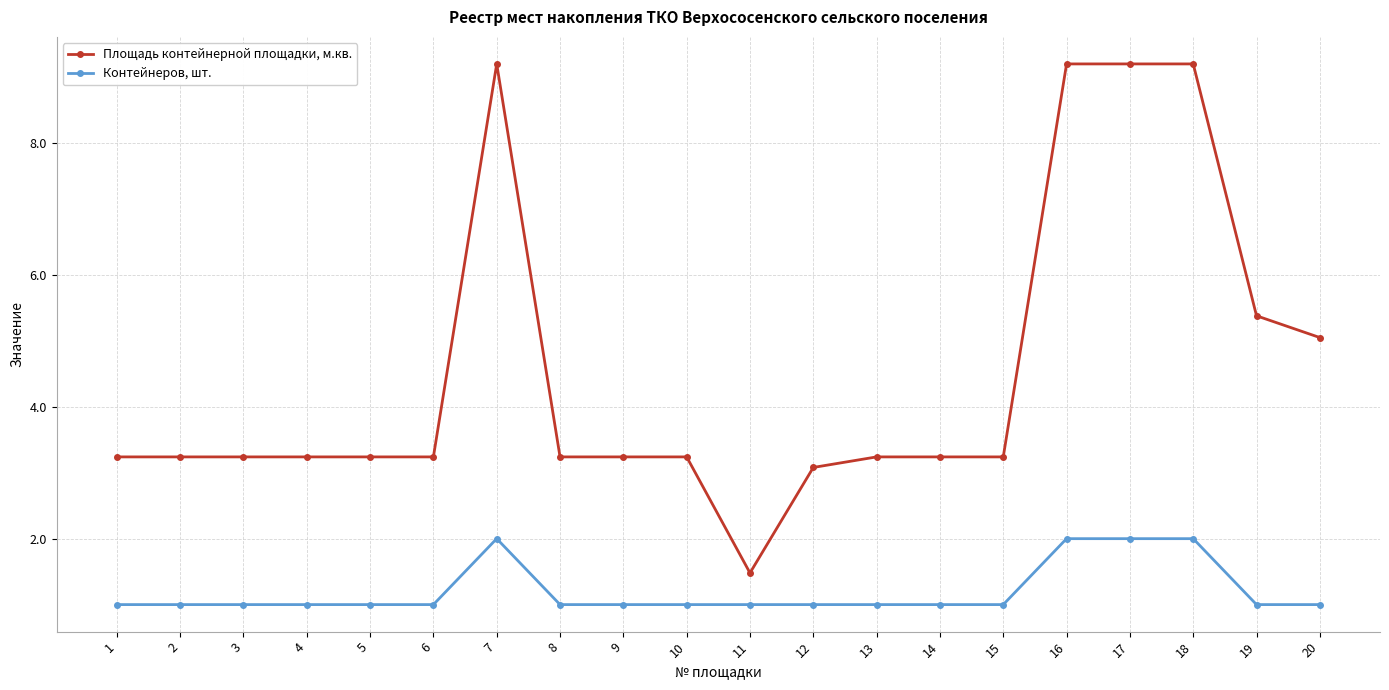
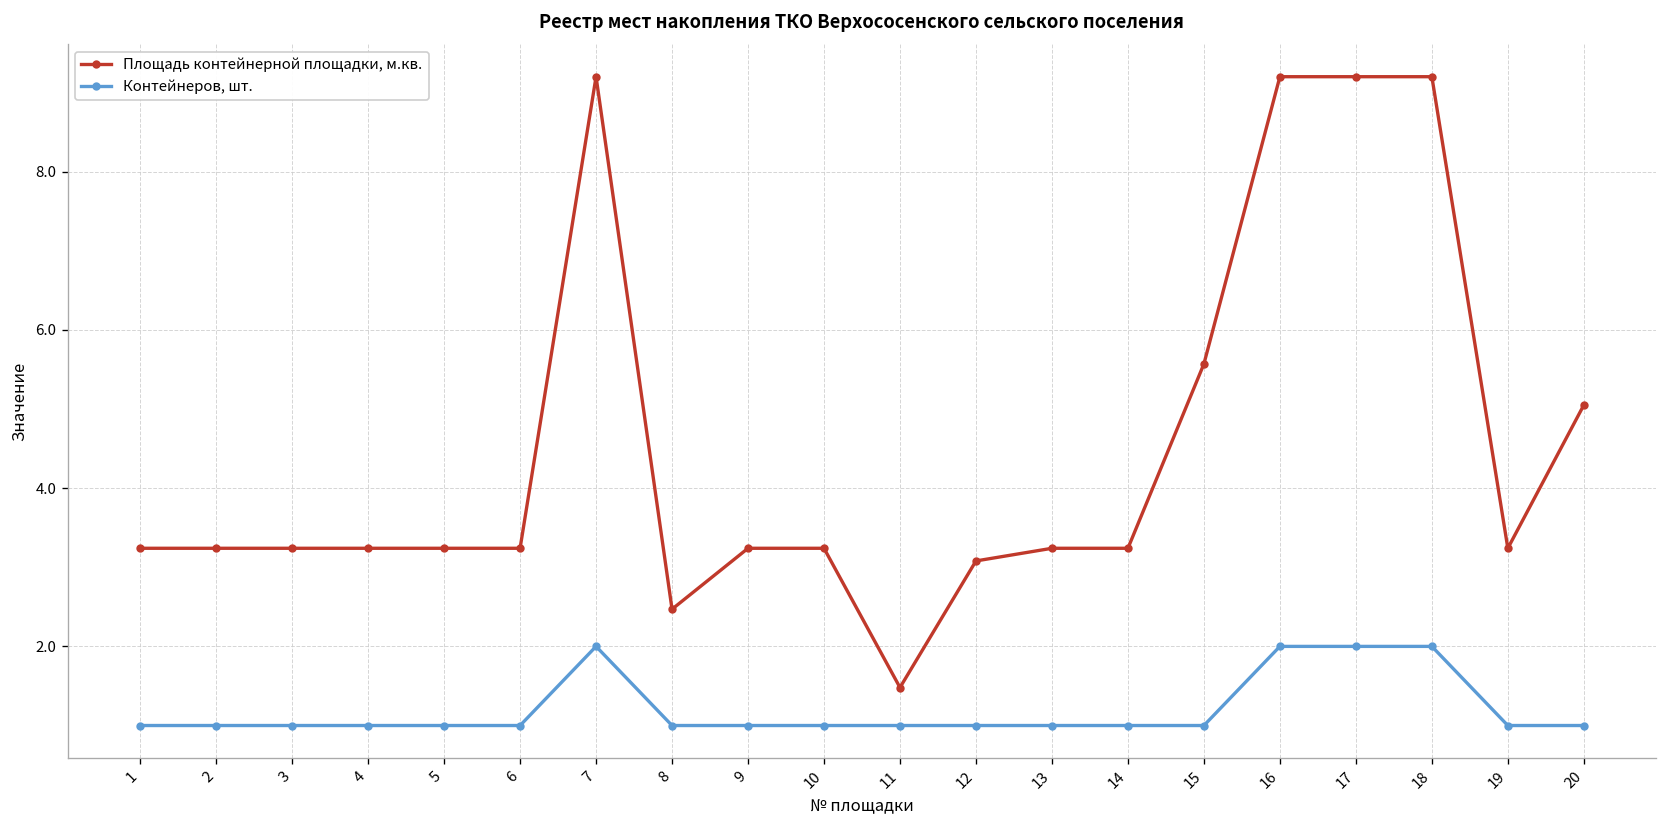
  {
    "Площадь контейнерной площадки, м.кв.": {
      "1": 3.2,
      "2": 3.2,
      "3": 3.2,
      "4": 3.2,
      "5": 3.2,
      "6": 3.2,
      "7": 9.2,
-     "8": 3.2,
+     "8": 2.5,
      "9": 3.2,
      "10": 3.2,
      "11": 1.5,
      "12": 3.1,
      "13": 3.2,
      "14": 3.2,
-     "15": 3.2,
+     "15": 5.6,
      "16": 9.2,
      "17": 9.2,
      "18": 9.2,
-     "19": 5.4,
+     "19": 3.2,
      "20": 5.1
    },
    "Контейнеров, шт.": {
      "1": 1.0,
      "2": 1.0,
      "3": 1.0,
      "4": 1.0,
      "5": 1.0,
      "6": 1.0,
      "7": 2.0,
      "8": 1.0,
      "9": 1.0,
      "10": 1.0,
      "11": 1.0,
      "12": 1.0,
      "13": 1.0,
      "14": 1.0,
      "15": 1.0,
      "16": 2.0,
      "17": 2.0,
      "18": 2.0,
      "19": 1.0,
      "20": 1.0
    }
  }
